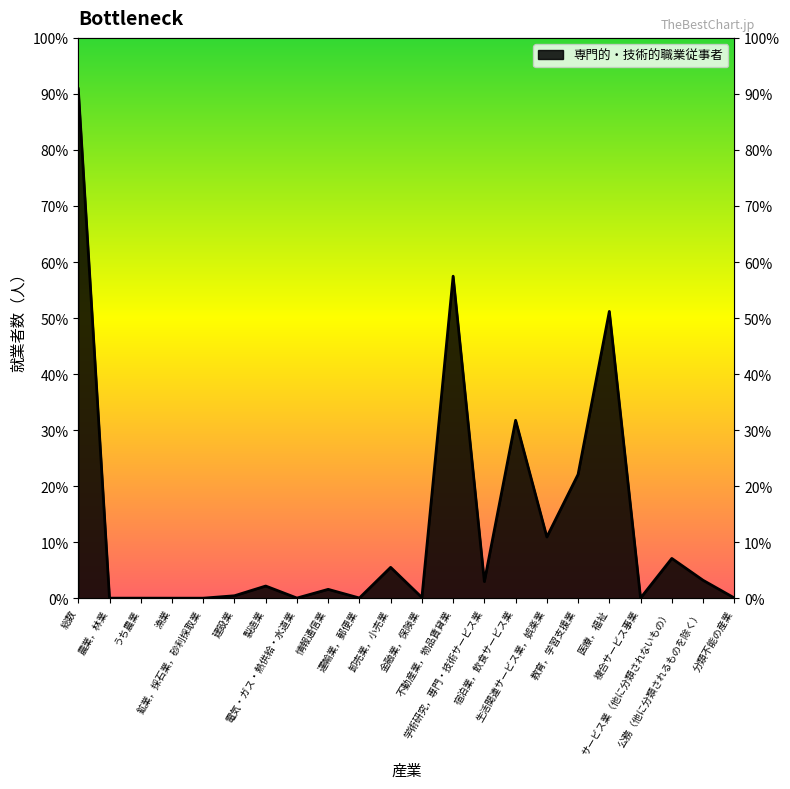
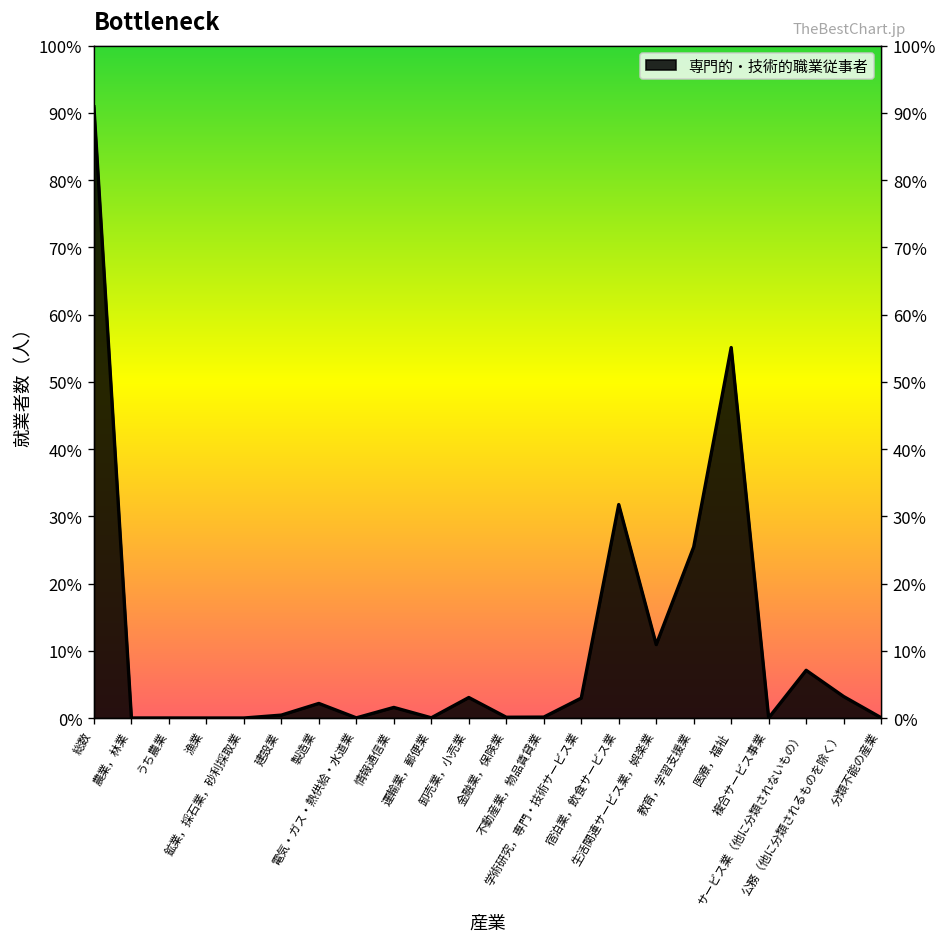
  {
    "総数": "91%",
    "農業，林業": "0%",
    "うち農業": "0%",
    "漁業": "0%",
    "鉱業，採石業，砂利採取業": "0%",
    "建設業": "0%",
    "製造業": "2%",
    "電気・ガス・熱供給・水道業": "0%",
    "情報通信業": "2%",
    "運輸業，郵便業": "0%",
-   "卸売業，小売業": "6%",
+   "卸売業，小売業": "3%",
    "金融業，保険業": "0%",
-   "不動産業，物品賃貸業": "57%",
+   "不動産業，物品賃貸業": "0%",
    "学術研究，専門・技術サービス業": "3%",
    "宿泊業，飲食サービス業": "32%",
    "生活関連サービス業，娯楽業": "11%",
-   "教育，学習支援業": "22%",
-   "医療，福祉": "51%",
+   "教育，学習支援業": "25%",
+   "医療，福祉": "55%",
    "複合サービス事業": "0%",
    "サービス業（他に分類されないもの）": "7%",
    "公務（他に分類されるものを除く）": "3%",
    "分類不能の産業": "0%"
  }
